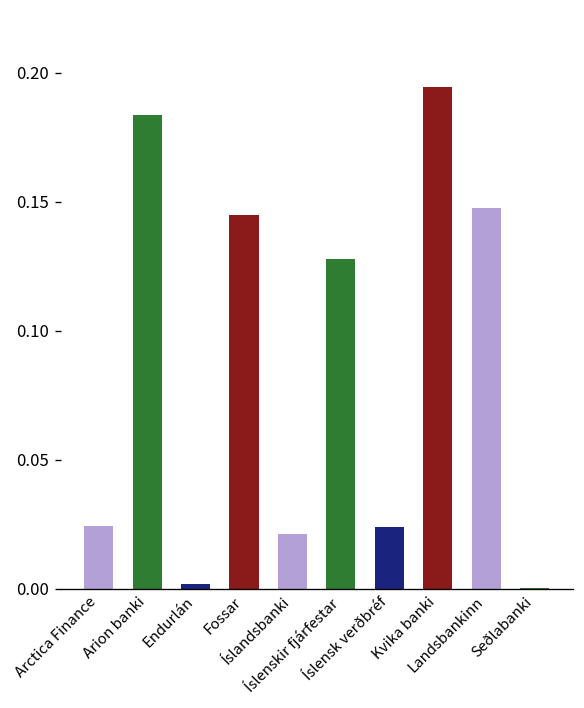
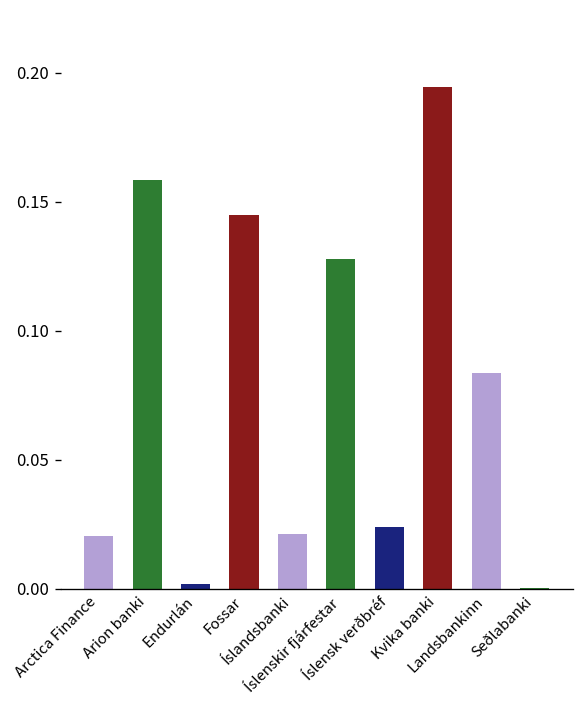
  {
-   "Arctica Finance": 0.024,
-   "Arion banki": 0.184,
+   "Arctica Finance": 0.020,
+   "Arion banki": 0.158,
    "Endurlán": 0.002,
    "Fossar": 0.145,
    "Íslandsbanki": 0.021,
    "Íslenskir fjárfestar": 0.128,
    "Íslensk verðbréf": 0.024,
    "Kvika banki": 0.194,
-   "Landsbankinn": 0.148
+   "Landsbankinn": 0.083
  }
